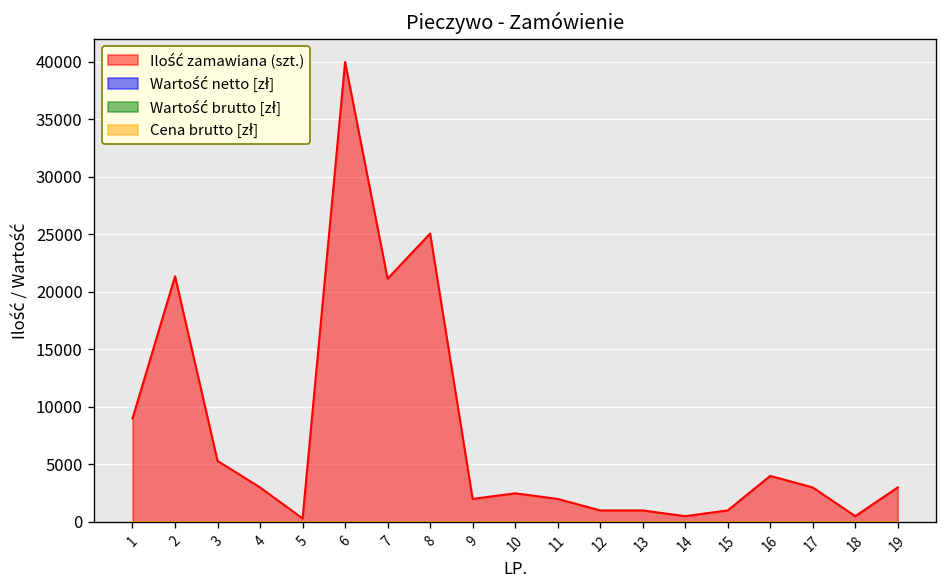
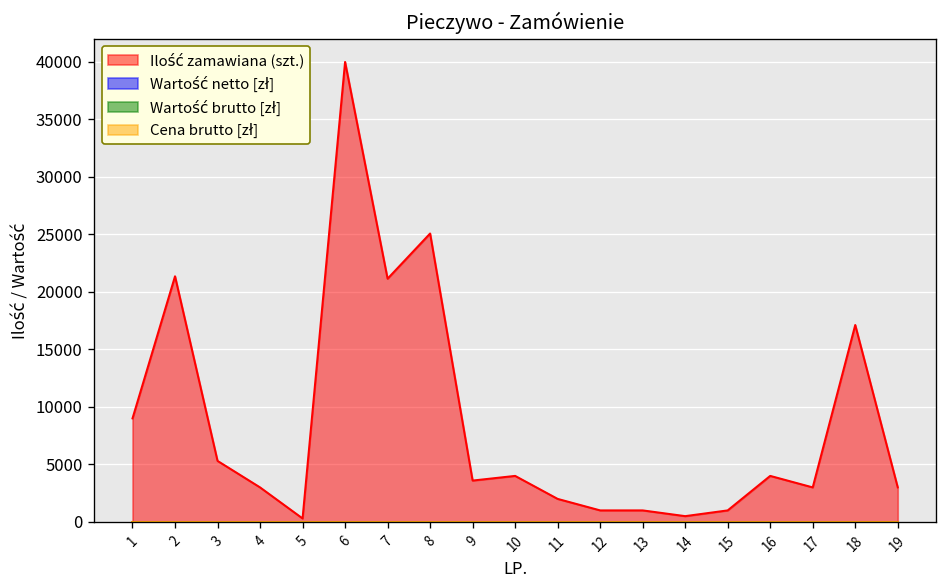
  {
    "Ilość zamawiana (szt.)": {
      "1": 9000,
      "2": 21000,
      "3": 5000,
      "4": 3000,
      "5": 0,
      "6": 40000,
      "7": 21000,
      "8": 25000,
-     "9": 2000,
-     "10": 2000,
+     "9": 4000,
+     "10": 4000,
      "11": 2000,
      "12": 1000,
      "13": 1000,
      "14": 1000,
      "15": 1000,
      "16": 4000,
      "17": 3000,
-     "18": 1000,
+     "18": 17000,
      "19": 3000
    },
    "Cena brutto [zł]": {
      "1": 0,
      "2": 0,
      "3": 0,
      "4": 0,
      "5": 0,
      "6": 0,
      "7": 0,
      "8": 0,
      "9": 0,
      "10": 0,
      "11": 0,
      "12": 0,
      "13": 0,
      "14": 0,
      "15": 0,
      "16": 0,
      "17": 0,
      "18": 0,
      "19": 0
    }
  }
